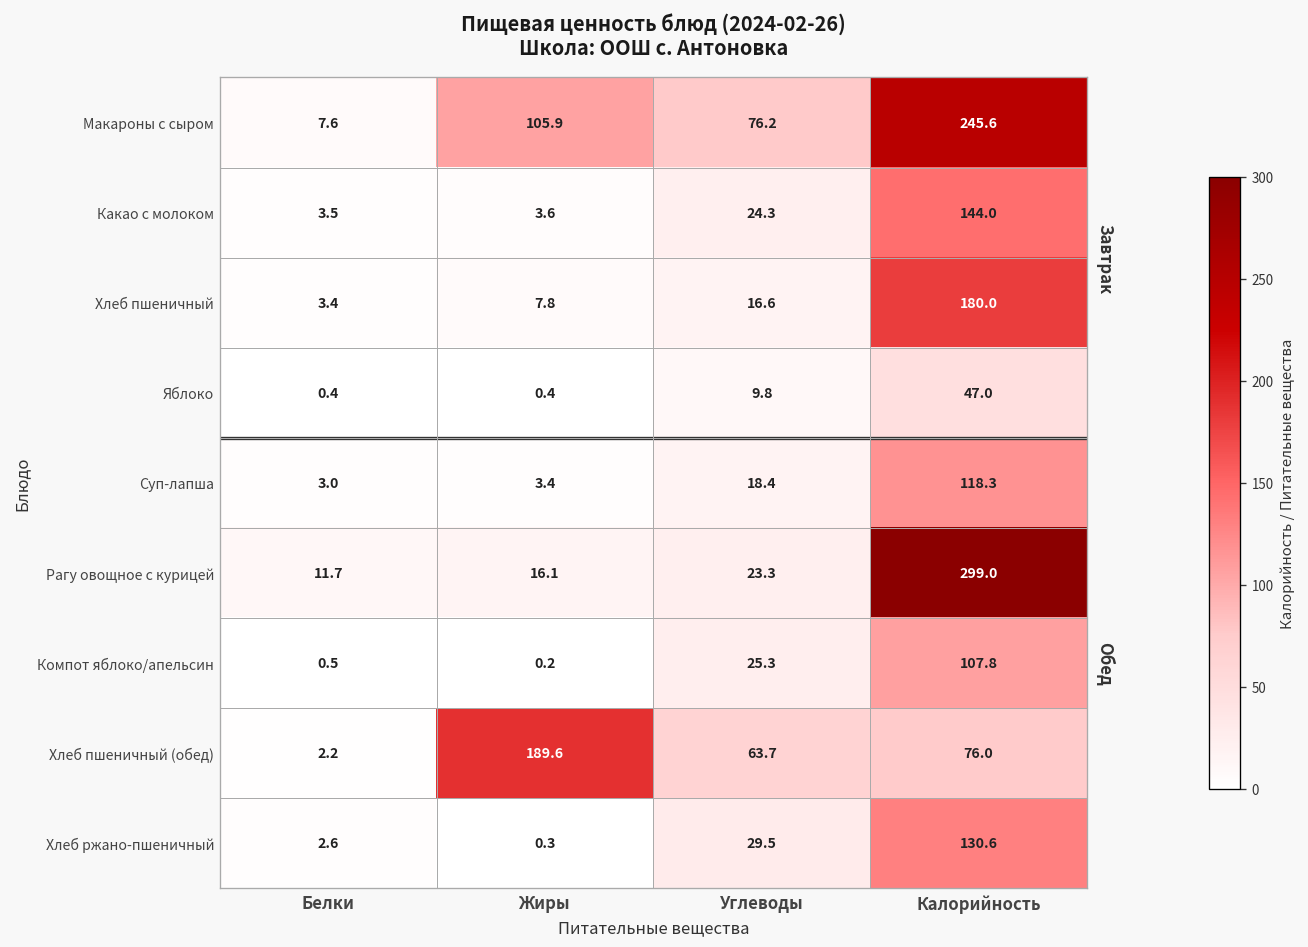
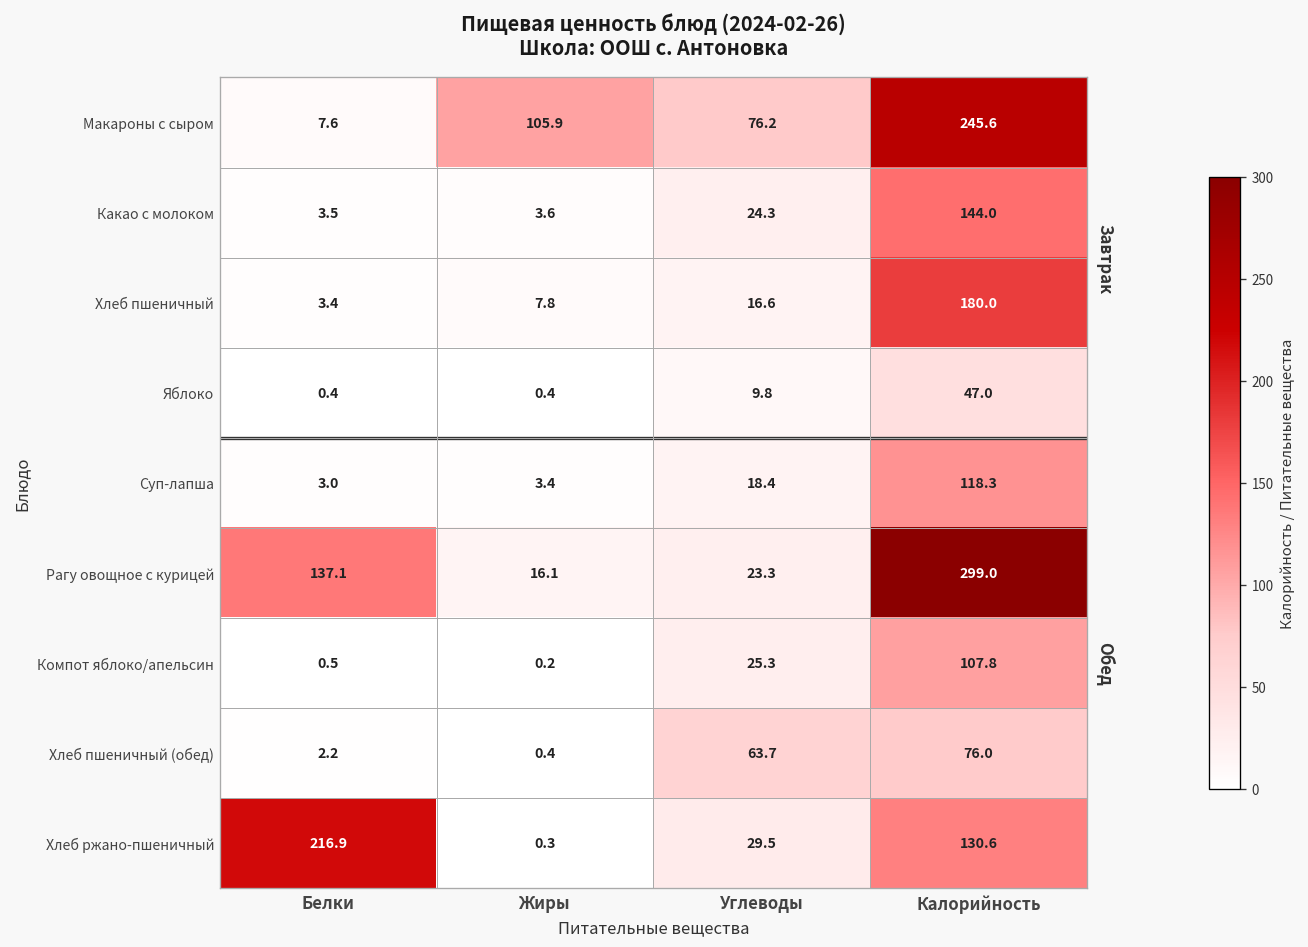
  {
    "Макароны с сыром": {
      "Белки": 7.6,
      "Жиры": 105.9,
      "Углеводы": 76.2,
      "Калорийность": 245.6
    },
    "Какао с молоком": {
      "Белки": 3.5,
      "Жиры": 3.6,
      "Углеводы": 24.3,
      "Калорийность": 144.0
    },
    "Хлеб пшеничный": {
      "Белки": 3.4,
      "Жиры": 7.8,
      "Углеводы": 16.6,
      "Калорийность": 180.0
    },
    "Яблоко": {
      "Белки": 0.4,
      "Жиры": 0.4,
      "Углеводы": 9.8,
      "Калорийность": 47.0
    },
    "Суп-лапша": {
      "Белки": 3.0,
      "Жиры": 3.4,
      "Углеводы": 18.4,
      "Калорийность": 118.3
    },
    "Рагу овощное с курицей": {
-     "Белки": 11.7,
+     "Белки": 137.1,
      "Жиры": 16.1,
      "Углеводы": 23.3,
      "Калорийность": 299.0
    },
    "Компот яблоко/апельсин": {
      "Белки": 0.5,
      "Жиры": 0.2,
      "Углеводы": 25.3,
      "Калорийность": 107.8
    },
    "Хлеб пшеничный (обед)": {
      "Белки": 2.2,
-     "Жиры": 189.6,
+     "Жиры": 0.4,
      "Углеводы": 63.7,
      "Калорийность": 76.0
    },
    "Хлеб ржано-пшеничный": {
-     "Белки": 2.6,
+     "Белки": 216.9,
      "Жиры": 0.3,
      "Углеводы": 29.5,
      "Калорийность": 130.6
    }
  }
